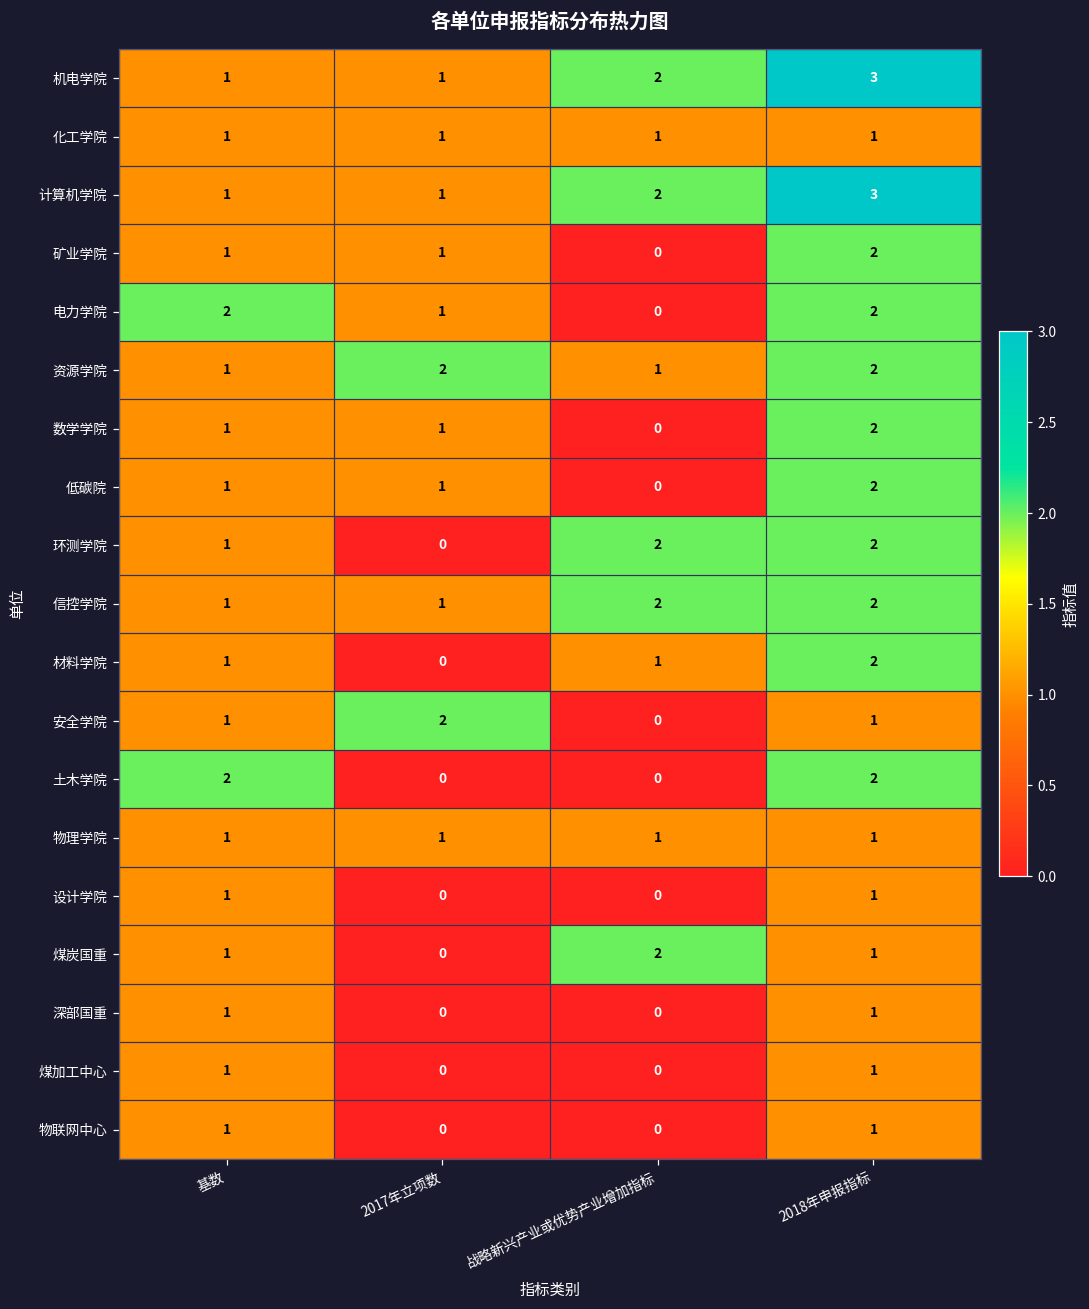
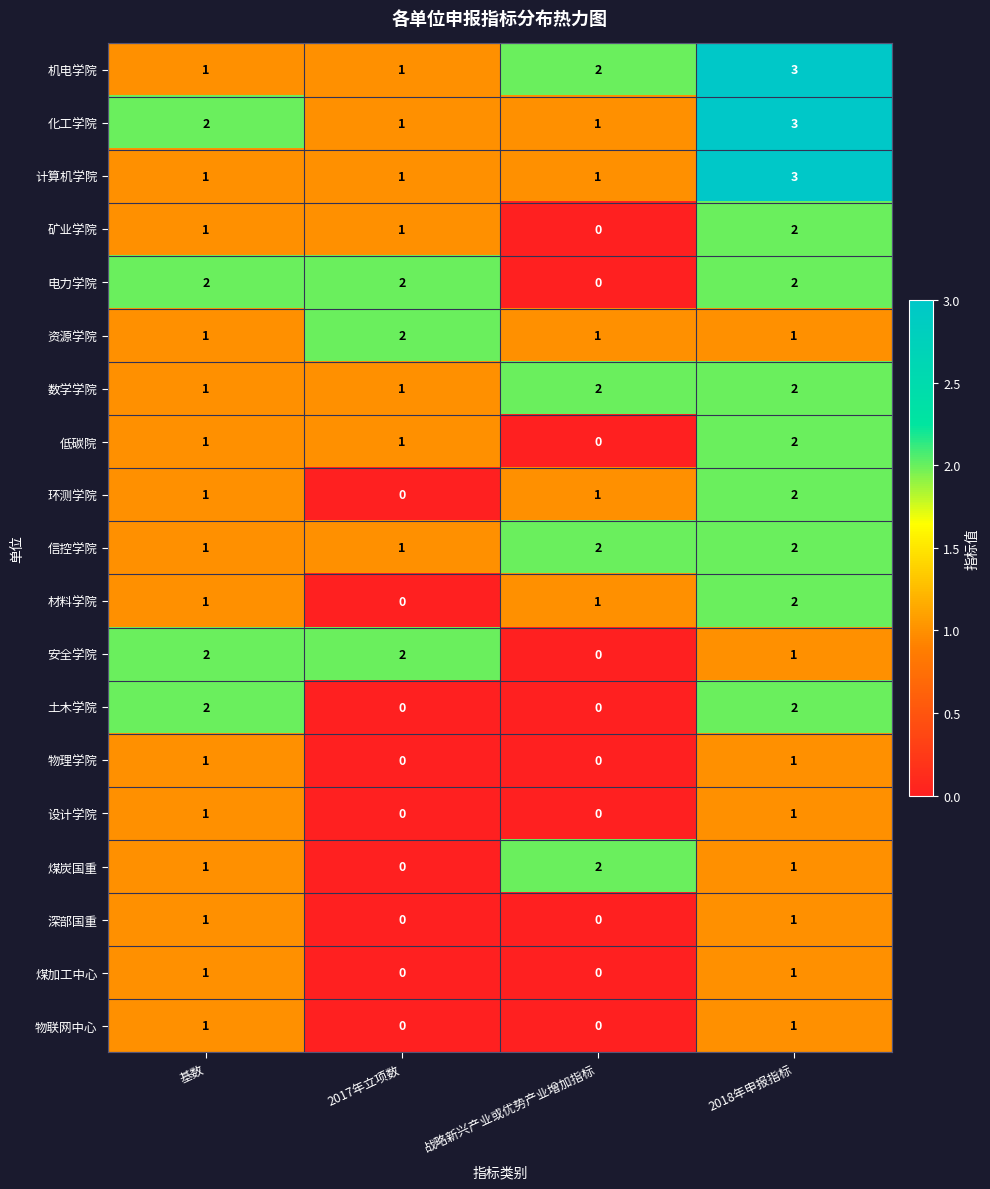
  {
    "机电学院": {
      "基数": 1,
      "2017年立项数": 1,
      "战略新兴产业或优势产业增加指标": 2,
      "2018年申报指标": 3
    },
    "化工学院": {
-     "基数": 1,
+     "基数": 2,
      "2017年立项数": 1,
      "战略新兴产业或优势产业增加指标": 1,
-     "2018年申报指标": 1
+     "2018年申报指标": 3
    },
    "计算机学院": {
      "基数": 1,
      "2017年立项数": 1,
-     "战略新兴产业或优势产业增加指标": 2,
+     "战略新兴产业或优势产业增加指标": 1,
      "2018年申报指标": 3
    },
    "矿业学院": {
      "基数": 1,
      "2017年立项数": 1,
      "战略新兴产业或优势产业增加指标": 0,
      "2018年申报指标": 2
    },
    "电力学院": {
      "基数": 2,
-     "2017年立项数": 1,
+     "2017年立项数": 2,
      "战略新兴产业或优势产业增加指标": 0,
      "2018年申报指标": 2
    },
    "资源学院": {
      "基数": 1,
      "2017年立项数": 2,
      "战略新兴产业或优势产业增加指标": 1,
-     "2018年申报指标": 2
+     "2018年申报指标": 1
    },
    "数学学院": {
      "基数": 1,
      "2017年立项数": 1,
-     "战略新兴产业或优势产业增加指标": 0,
+     "战略新兴产业或优势产业增加指标": 2,
      "2018年申报指标": 2
    },
    "低碳院": {
      "基数": 1,
      "2017年立项数": 1,
      "战略新兴产业或优势产业增加指标": 0,
      "2018年申报指标": 2
    },
    "环测学院": {
      "基数": 1,
      "2017年立项数": 0,
-     "战略新兴产业或优势产业增加指标": 2,
+     "战略新兴产业或优势产业增加指标": 1,
      "2018年申报指标": 2
    },
    "信控学院": {
      "基数": 1,
      "2017年立项数": 1,
      "战略新兴产业或优势产业增加指标": 2,
      "2018年申报指标": 2
    },
    "材料学院": {
      "基数": 1,
      "2017年立项数": 0,
      "战略新兴产业或优势产业增加指标": 1,
      "2018年申报指标": 2
    },
    "安全学院": {
-     "基数": 1,
+     "基数": 2,
      "2017年立项数": 2,
      "战略新兴产业或优势产业增加指标": 0,
      "2018年申报指标": 1
    },
    "土木学院": {
      "基数": 2,
      "2017年立项数": 0,
      "战略新兴产业或优势产业增加指标": 0,
      "2018年申报指标": 2
    },
    "物理学院": {
      "基数": 1,
-     "2017年立项数": 1,
-     "战略新兴产业或优势产业增加指标": 1,
+     "2017年立项数": 0,
+     "战略新兴产业或优势产业增加指标": 0,
      "2018年申报指标": 1
    },
    "设计学院": {
      "基数": 1,
      "2017年立项数": 0,
      "战略新兴产业或优势产业增加指标": 0,
      "2018年申报指标": 1
    },
    "煤炭国重": {
      "基数": 1,
      "2017年立项数": 0,
      "战略新兴产业或优势产业增加指标": 2,
      "2018年申报指标": 1
    },
    "深部国重": {
      "基数": 1,
      "2017年立项数": 0,
      "战略新兴产业或优势产业增加指标": 0,
      "2018年申报指标": 1
    },
    "煤加工中心": {
      "基数": 1,
      "2017年立项数": 0,
      "战略新兴产业或优势产业增加指标": 0,
      "2018年申报指标": 1
    },
    "物联网中心": {
      "基数": 1,
      "2017年立项数": 0,
      "战略新兴产业或优势产业增加指标": 0,
      "2018年申报指标": 1
    }
  }
